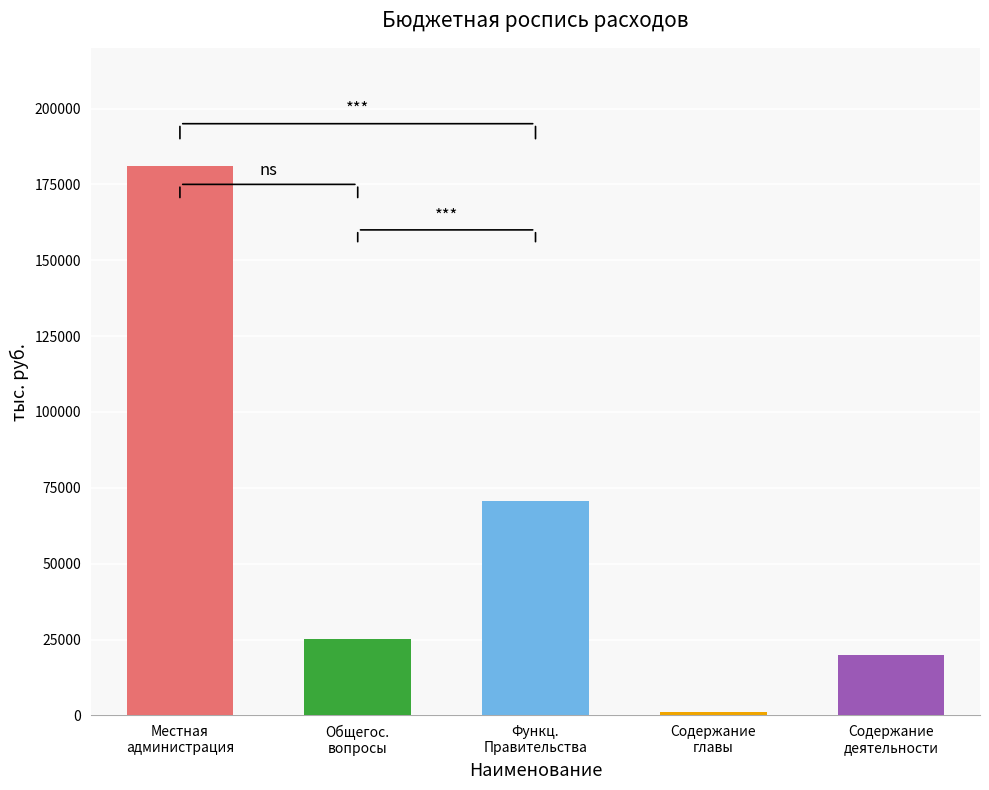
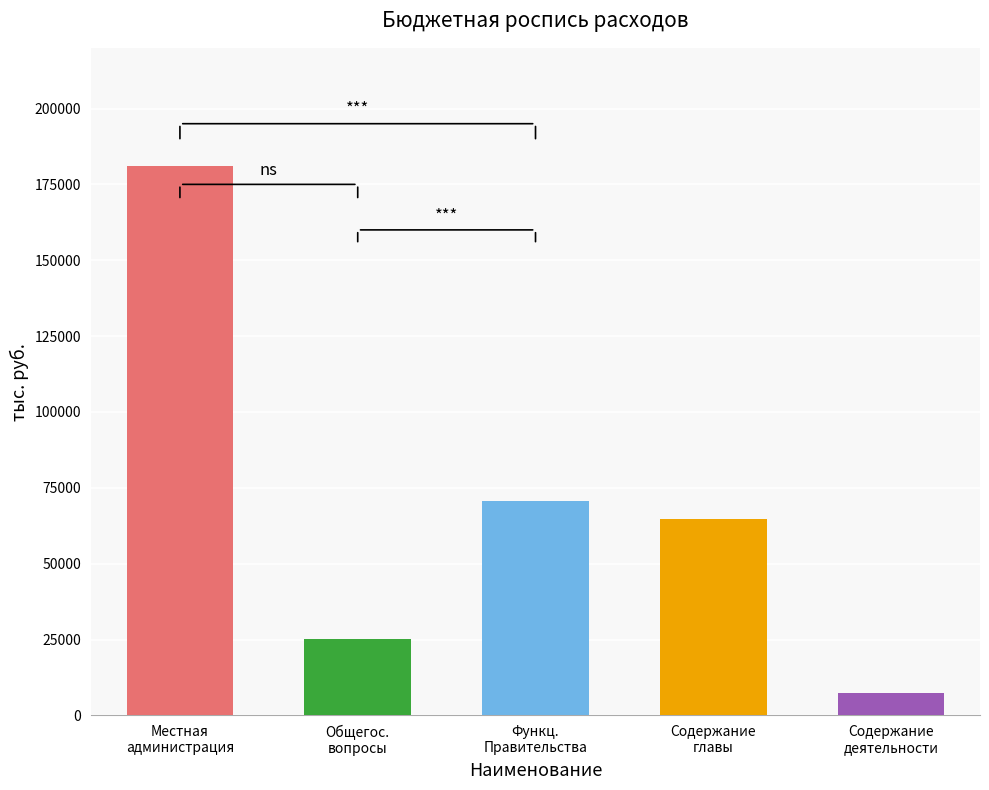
  {
    "Местная администрация": 181000,
    "Общегос. вопросы": 25000,
    "Функц. Правительства": 71000,
-   "Содержание главы": 1000,
-   "Содержание деятельности": 20000
+   "Содержание главы": 65000,
+   "Содержание деятельности": 7000
  }
